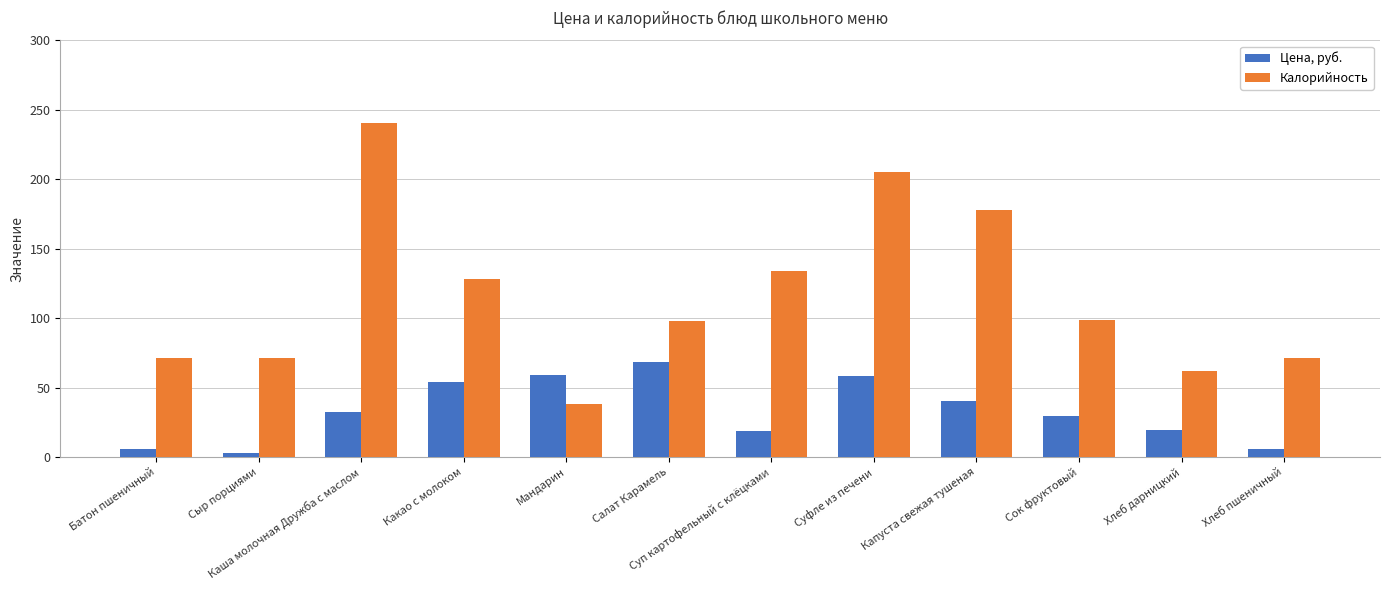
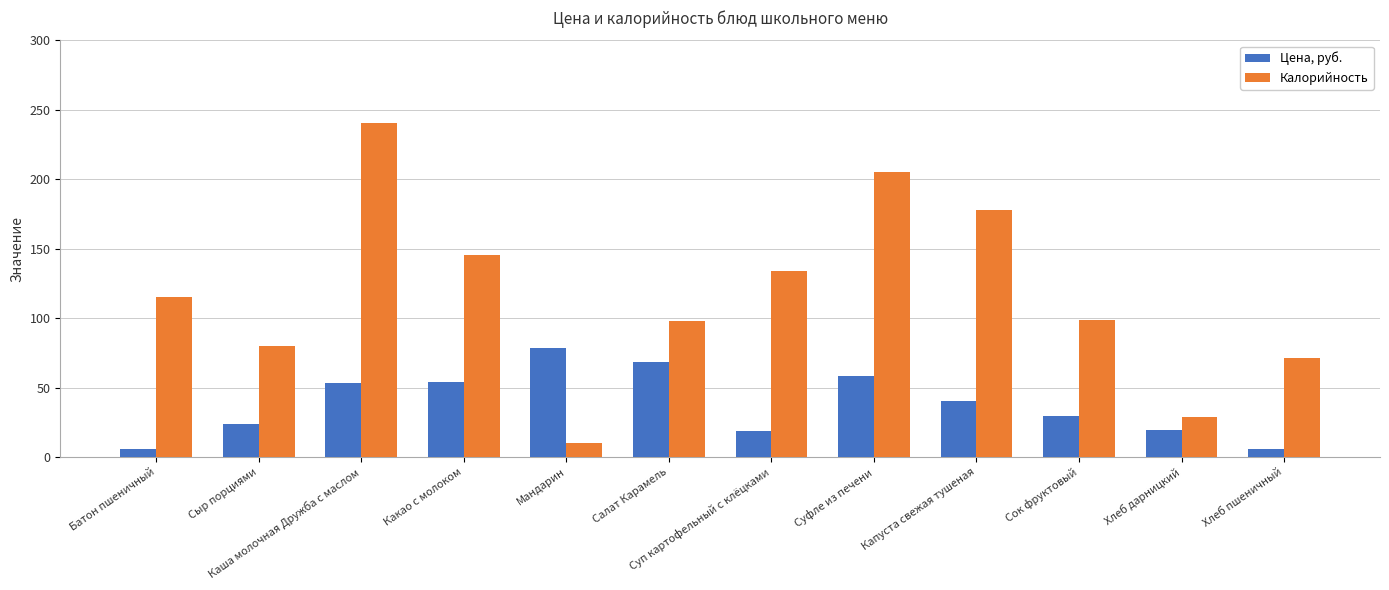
  {
    "Цена, руб.": {
      "Батон пшеничный": 6,
-     "Сыр порциями": 3,
-     "Каша молочная Дружба с маслом": 32,
+     "Сыр порциями": 24,
+     "Каша молочная Дружба с маслом": 54,
      "Какао с молоком": 54,
-     "Мандарин": 59,
+     "Мандарин": 79,
      "Салат Карамель": 68,
      "Суп картофельный с клёцками": 19,
      "Суфле из печени": 59,
      "Капуста свежая тушеная": 41,
      "Сок фруктовый": 30,
      "Хлеб дарницкий": 19,
      "Хлеб пшеничный": 6
    },
    "Калорийность": {
-     "Батон пшеничный": 71,
-     "Сыр порциями": 71,
+     "Батон пшеничный": 115,
+     "Сыр порциями": 80,
      "Каша молочная Дружба с маслом": 241,
-     "Какао с молоком": 128,
-     "Мандарин": 38,
+     "Какао с молоком": 145,
+     "Мандарин": 10,
      "Салат Карамель": 98,
      "Суп картофельный с клёцками": 134,
      "Суфле из печени": 205,
      "Капуста свежая тушеная": 178,
      "Сок фруктовый": 99,
-     "Хлеб дарницкий": 62,
+     "Хлеб дарницкий": 29,
      "Хлеб пшеничный": 71
    }
  }
